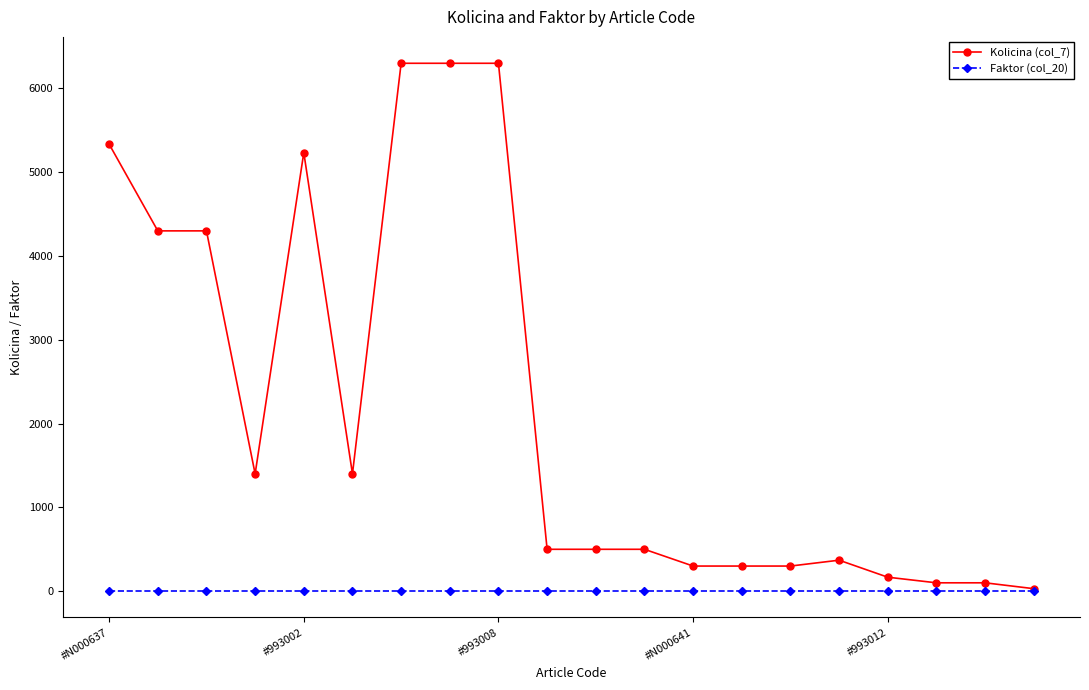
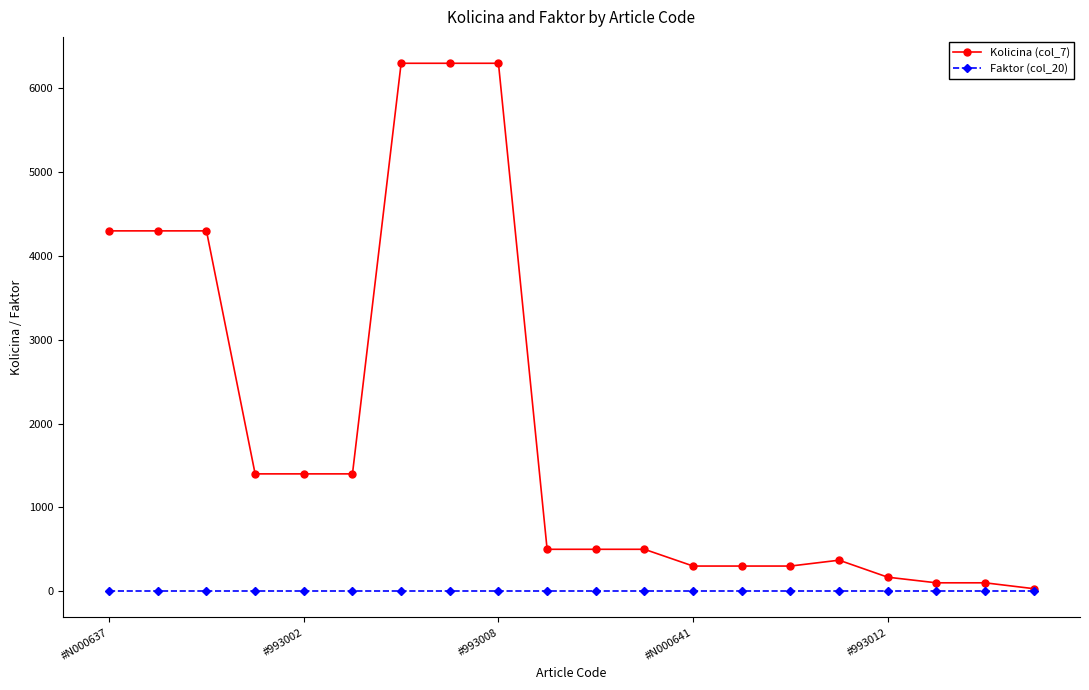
  {
    "Kolicina (col_7)": {
-     "#N000637": 5300,
-     "#993002": 5200,
+     "#N000637": 4300,
+     "#993002": 1400,
      "#993008": 6300,
      "#N000641": 300,
      "#993012": 200
    },
    "Faktor (col_20)": {
      "#N000637": 0,
      "#993002": 0,
      "#993008": 0,
      "#N000641": 0,
      "#993012": 0
    }
  }
